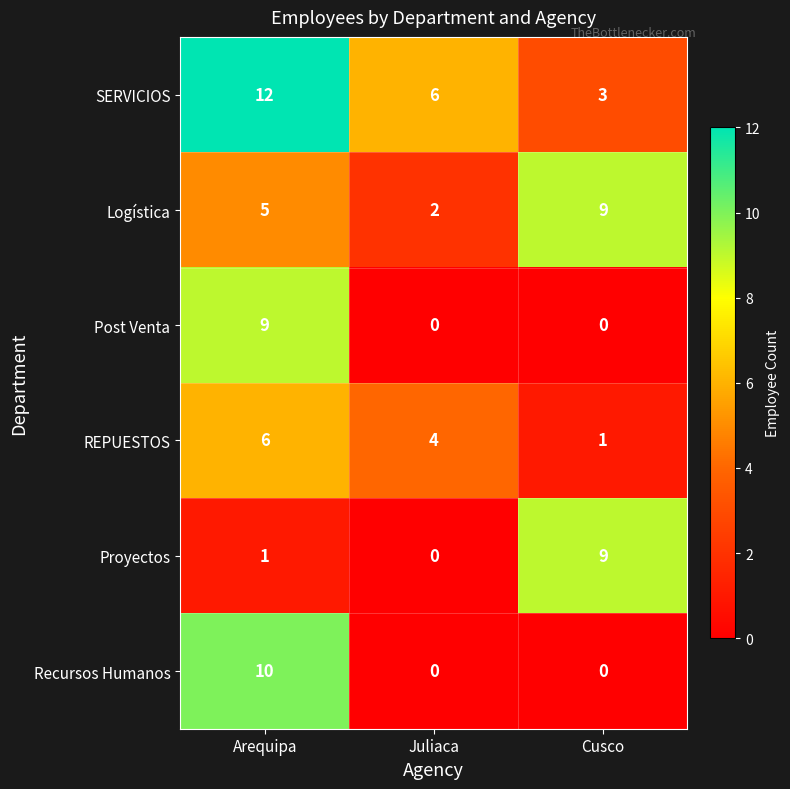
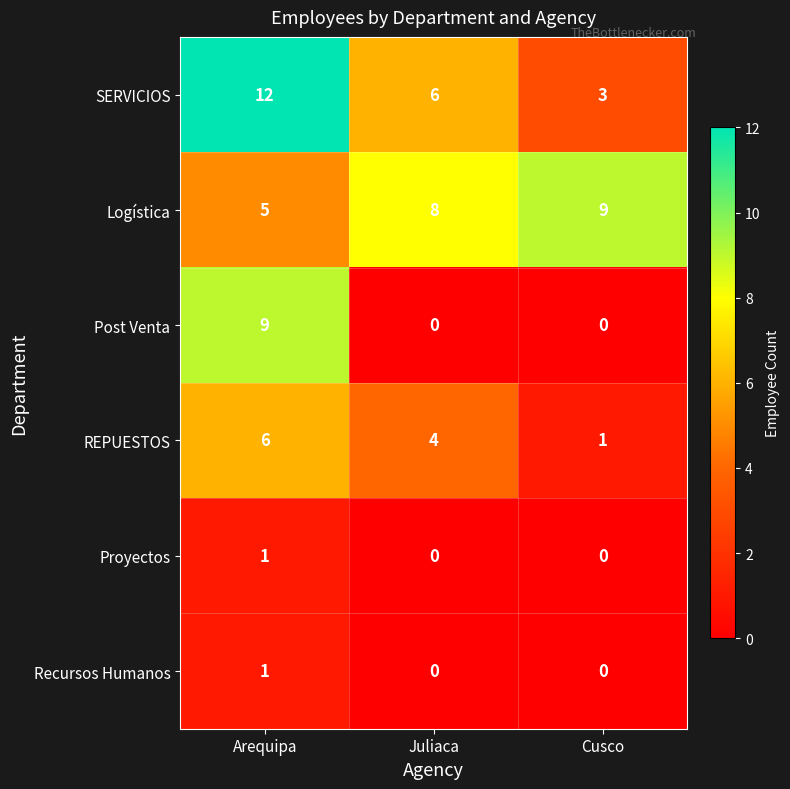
  {
    "SERVICIOS": {
      "Arequipa": 12,
      "Juliaca": 6,
      "Cusco": 3
    },
    "Logística": {
      "Arequipa": 5,
-     "Juliaca": 2,
+     "Juliaca": 8,
      "Cusco": 9
    },
    "Post Venta": {
      "Arequipa": 9,
      "Juliaca": 0,
      "Cusco": 0
    },
    "REPUESTOS": {
      "Arequipa": 6,
      "Juliaca": 4,
      "Cusco": 1
    },
    "Proyectos": {
      "Arequipa": 1,
      "Juliaca": 0,
-     "Cusco": 9
+     "Cusco": 0
    },
    "Recursos Humanos": {
-     "Arequipa": 10,
+     "Arequipa": 1,
      "Juliaca": 0,
      "Cusco": 0
    }
  }
